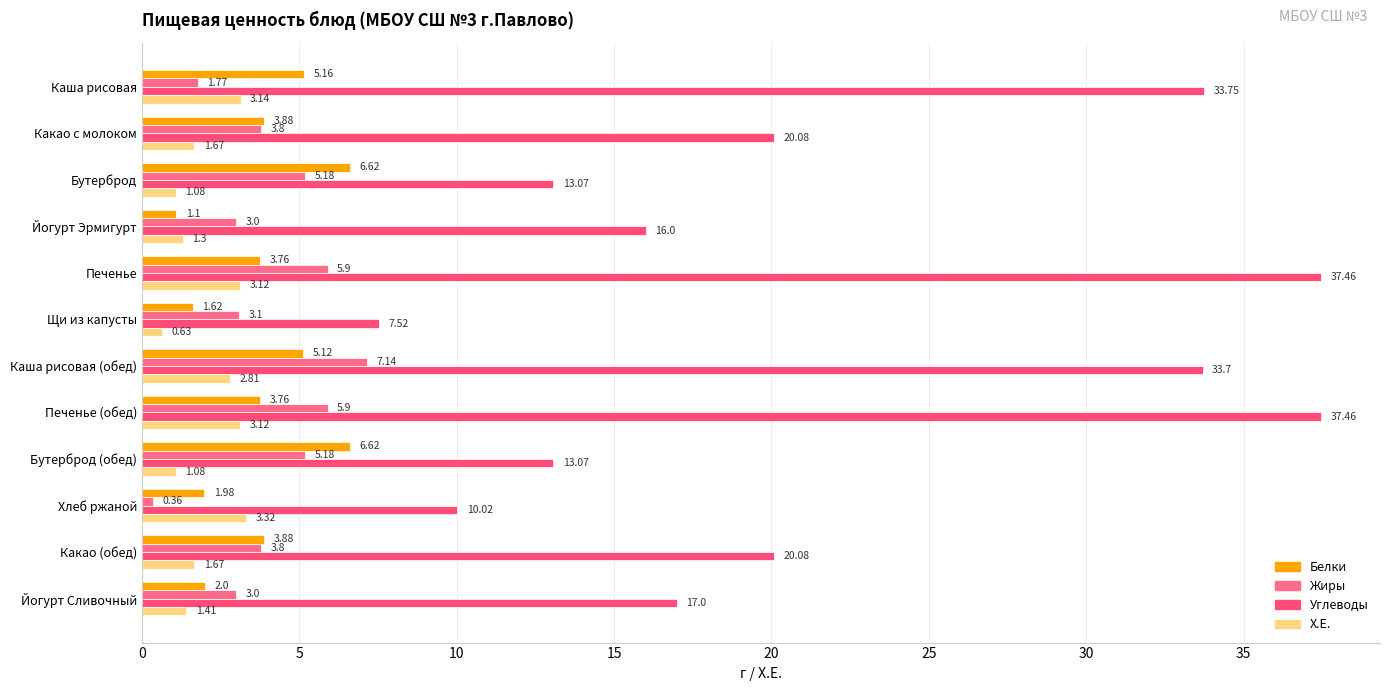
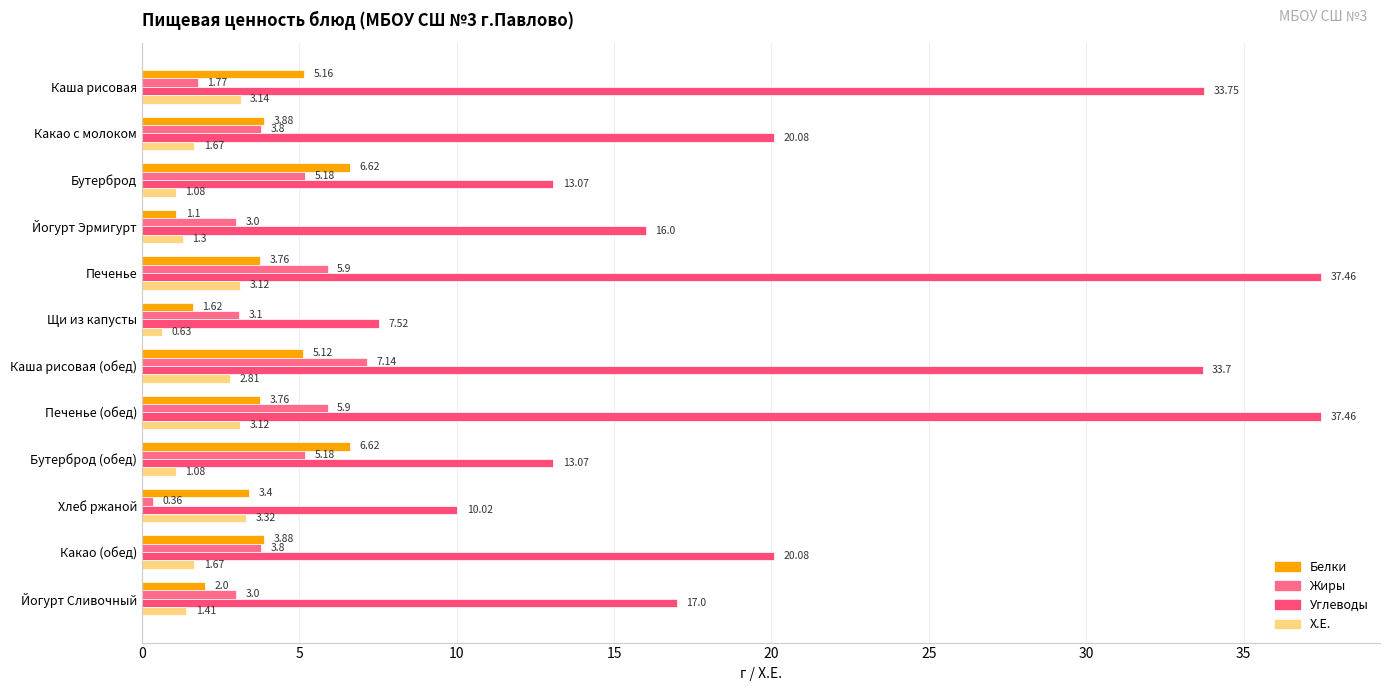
  {
    "Белки": {
      "Каша рисовая": 5.16,
      "Какао с молоком": 3.88,
      "Бутерброд": 6.62,
      "Йогурт Эрмигурт": 1.1,
      "Печенье": 3.76,
      "Щи из капусты": 1.62,
      "Каша рисовая (обед)": 5.12,
      "Печенье (обед)": 3.76,
      "Бутерброд (обед)": 6.62,
-     "Хлеб ржаной": 1.98,
+     "Хлеб ржаной": 3.4,
      "Какао (обед)": 3.88,
      "Йогурт Сливочный": 2.0
    },
    "Х.Е.": {
      "Каша рисовая": 3.14,
      "Какао с молоком": 1.67,
      "Бутерброд": 1.08,
      "Йогурт Эрмигурт": 1.3,
      "Печенье": 3.12,
      "Щи из капусты": 0.63,
      "Каша рисовая (обед)": 2.81,
      "Печенье (обед)": 3.12,
      "Бутерброд (обед)": 1.08,
      "Хлеб ржаной": 3.32,
      "Какао (обед)": 1.67,
      "Йогурт Сливочный": 1.41
    }
  }
